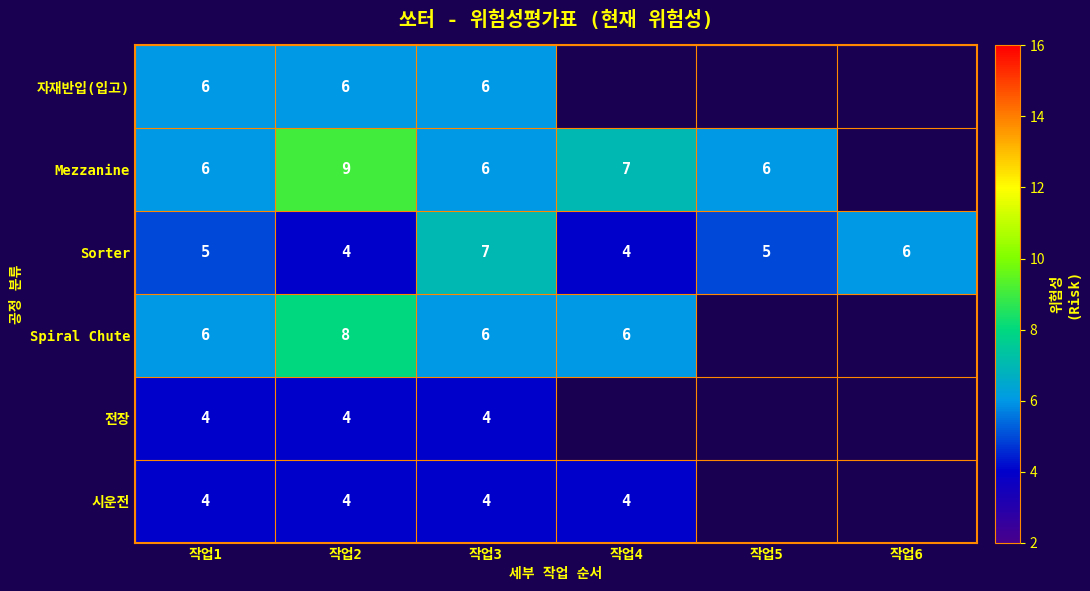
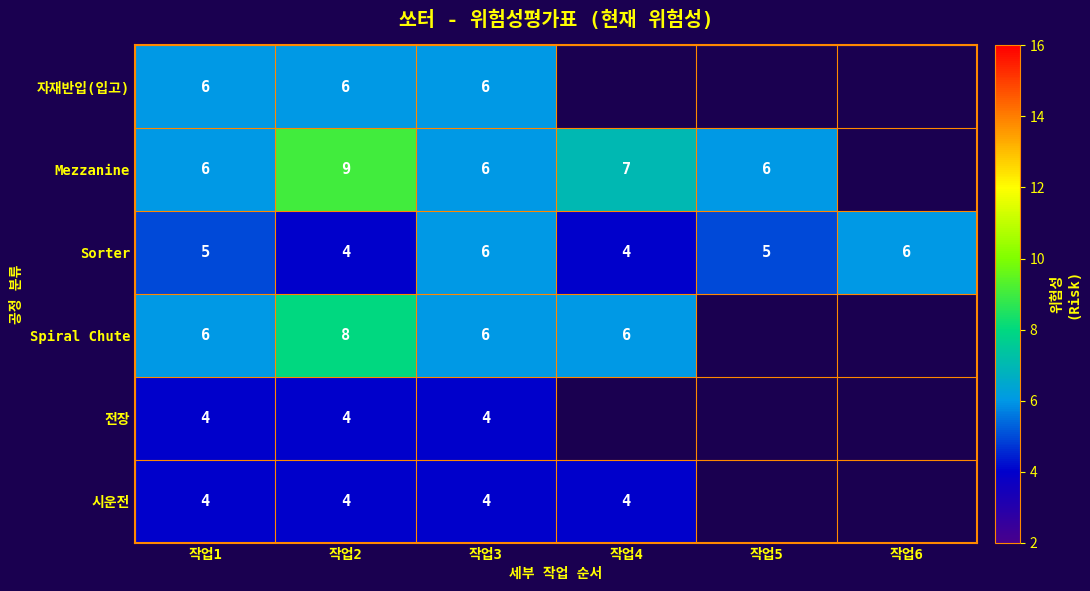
  {
    "자재반입(입고)": {
      "작업1": 6,
      "작업2": 6,
      "작업3": 6
    },
    "Mezzanine": {
      "작업1": 6,
      "작업2": 9,
      "작업3": 6,
      "작업4": 7,
      "작업5": 6
    },
    "Sorter": {
      "작업1": 5,
      "작업2": 4,
-     "작업3": 7,
+     "작업3": 6,
      "작업4": 4,
      "작업5": 5,
      "작업6": 6
    },
    "Spiral Chute": {
      "작업1": 6,
      "작업2": 8,
      "작업3": 6,
      "작업4": 6
    },
    "전장": {
      "작업1": 4,
      "작업2": 4,
      "작업3": 4
    },
    "시운전": {
      "작업1": 4,
      "작업2": 4,
      "작업3": 4,
      "작업4": 4
    }
  }
